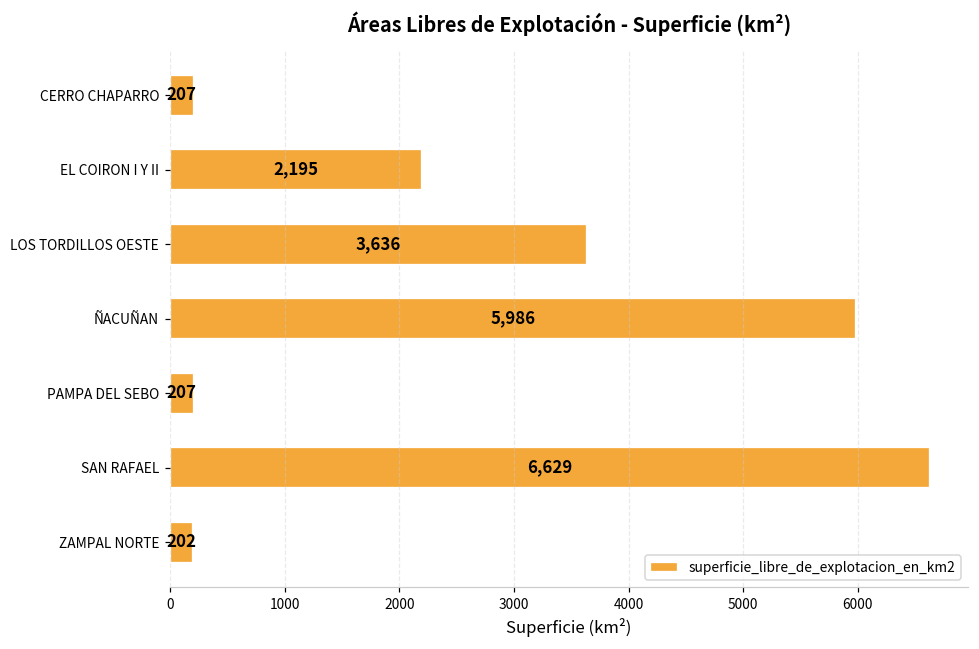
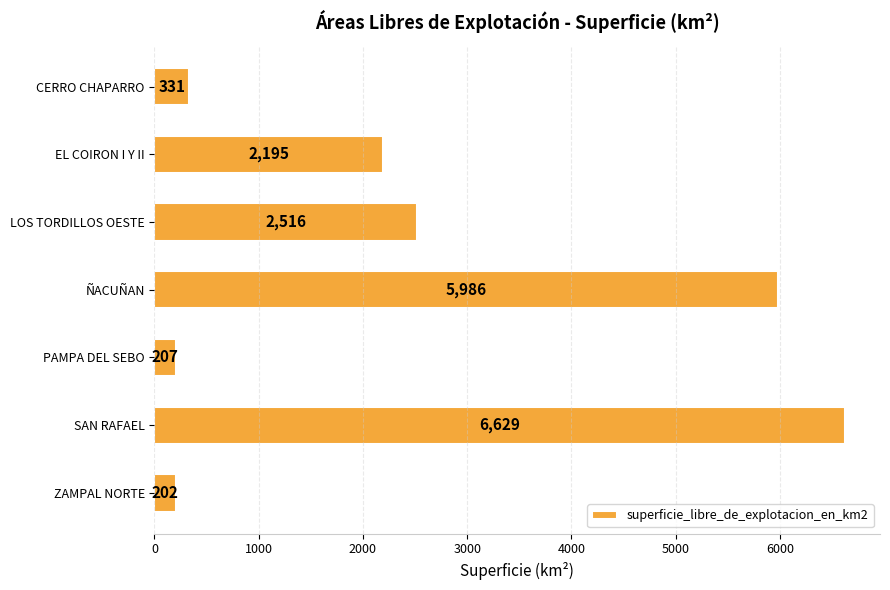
  {
-   "CERRO CHAPARRO": "207",
+   "CERRO CHAPARRO": "331",
    "EL COIRON I Y II": "2,195",
-   "LOS TORDILLOS OESTE": "3,636",
+   "LOS TORDILLOS OESTE": "2,516",
    "ÑACUÑAN": "5,986",
    "PAMPA DEL SEBO": "207",
    "SAN RAFAEL": "6,629",
    "ZAMPAL NORTE": "202"
  }
